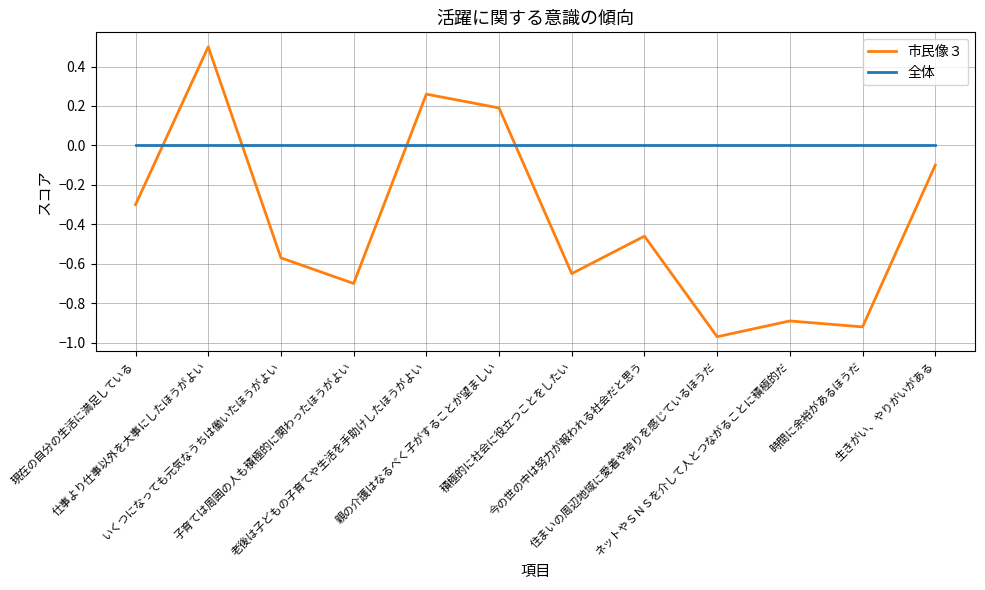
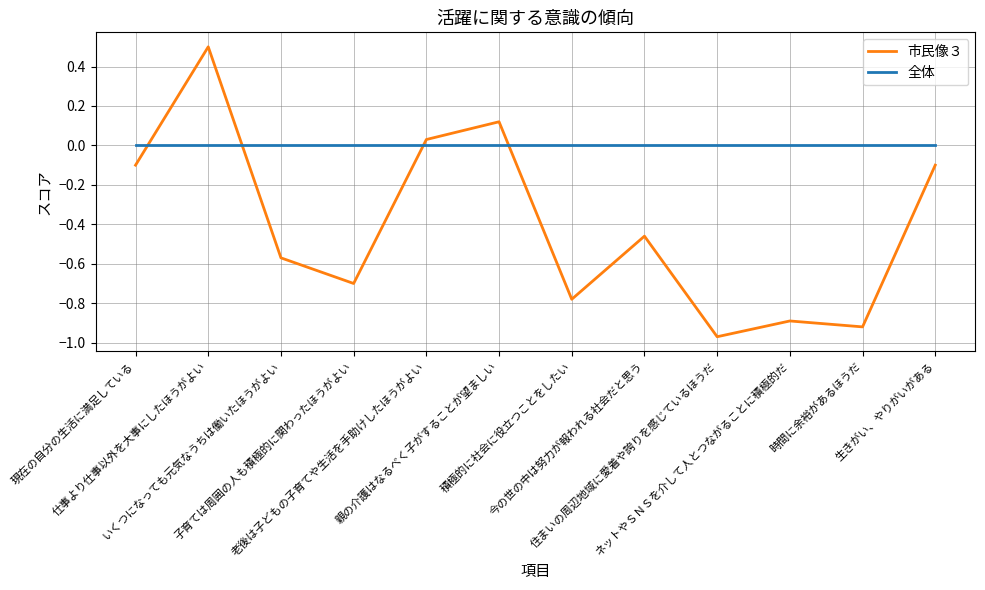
  {
    "市民像３": {
-     "現在の自分の生活に満足している": -0.3,
+     "現在の自分の生活に満足している": -0.1,
      "仕事より仕事以外を大事にしたほうがよい": 0.50,
      "いくつになっても元気なうちは働いたほうがよい": -0.57,
      "子育ては周囲の人も積極的に関わったほうがよい": -0.70,
-     "老後は子どもの子育てや生活を手助けしたほうがよい": 0.26,
-     "親の介護はなるべく子がすることが望ましい": 0.19,
-     "積極的に社会に役立つことをしたい": -0.65,
+     "老後は子どもの子育てや生活を手助けしたほうがよい": 0.03,
+     "親の介護はなるべく子がすることが望ましい": 0.12,
+     "積極的に社会に役立つことをしたい": -0.78,
      "今の世の中は努力が報われる社会だと思う": -0.46,
      "住まいの周辺地域に愛着や誇りを感じているほうだ": -0.97,
      "ネットやＳＮＳを介して人とつながることに積極的だ": -0.89,
      "時間に余裕があるほうだ": -0.92,
      "生きがい、やりがいがある": -0.10
    },
    "全体": {
      "現在の自分の生活に満足している": 0.00,
      "仕事より仕事以外を大事にしたほうがよい": 0.00,
      "いくつになっても元気なうちは働いたほうがよい": 0.00,
      "子育ては周囲の人も積極的に関わったほうがよい": 0.00,
      "老後は子どもの子育てや生活を手助けしたほうがよい": 0.00,
      "親の介護はなるべく子がすることが望ましい": 0.00,
      "積極的に社会に役立つことをしたい": 0.00,
      "今の世の中は努力が報われる社会だと思う": 0.00,
      "住まいの周辺地域に愛着や誇りを感じているほうだ": 0.00,
      "ネットやＳＮＳを介して人とつながることに積極的だ": 0.00,
      "時間に余裕があるほうだ": 0.00,
      "生きがい、やりがいがある": 0.00
    }
  }
